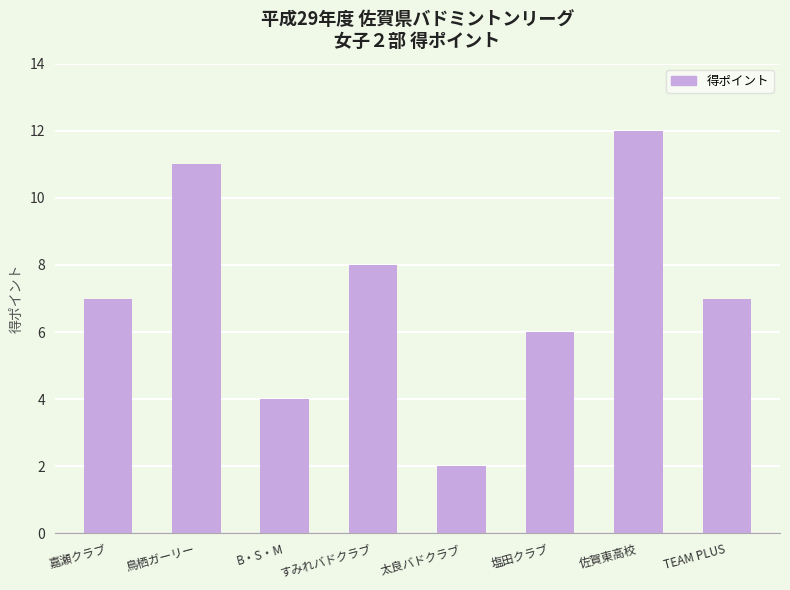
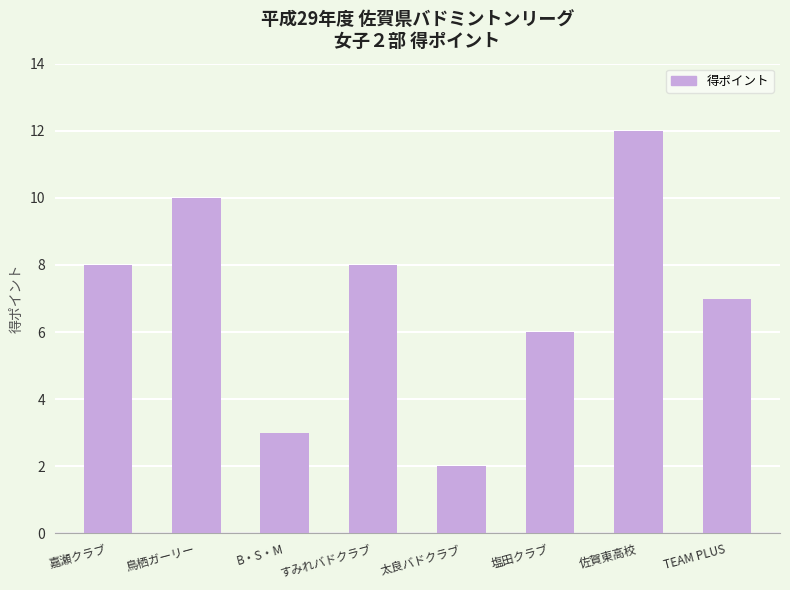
  {
-   "嘉瀬クラブ": 7,
-   "鳥栖ガーリー": 11,
-   "B・S・M": 4,
+   "嘉瀬クラブ": 8,
+   "鳥栖ガーリー": 10,
+   "B・S・M": 3,
    "すみれバドクラブ": 8,
    "太良バドクラブ": 2,
    "塩田クラブ": 6,
    "佐賀東高校": 12,
    "TEAM PLUS": 7
  }
